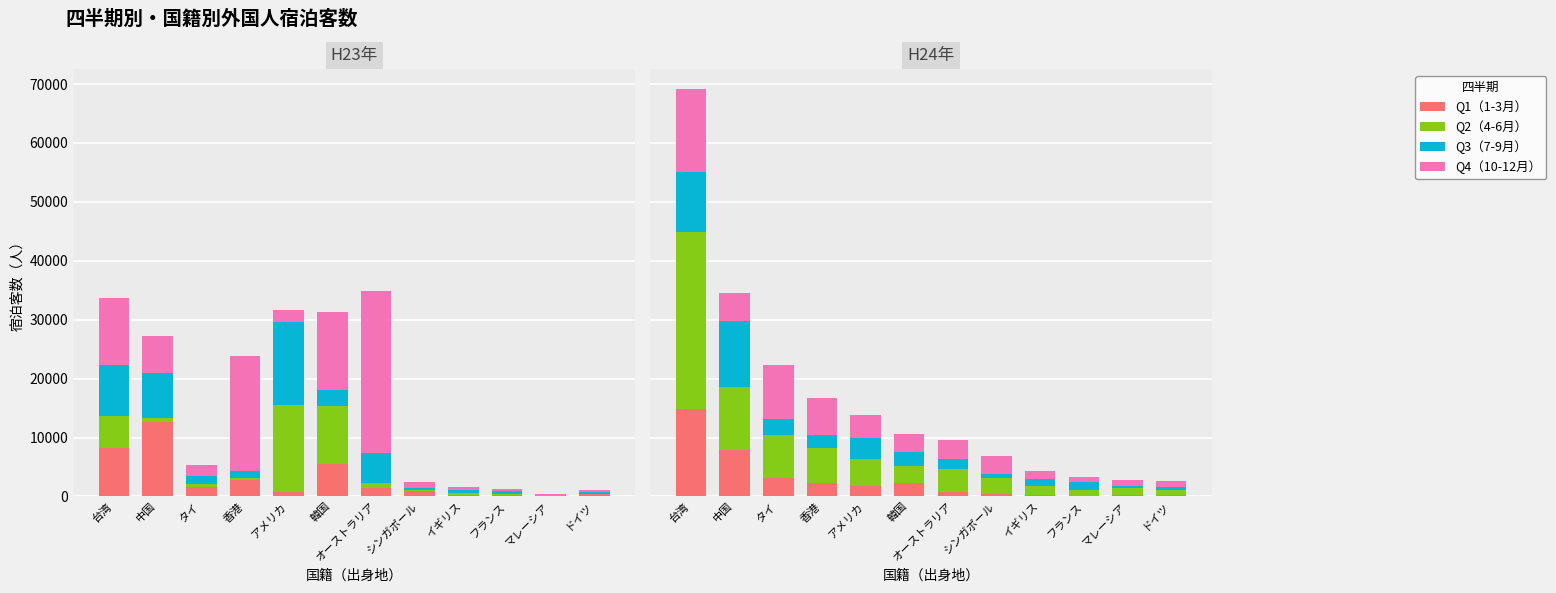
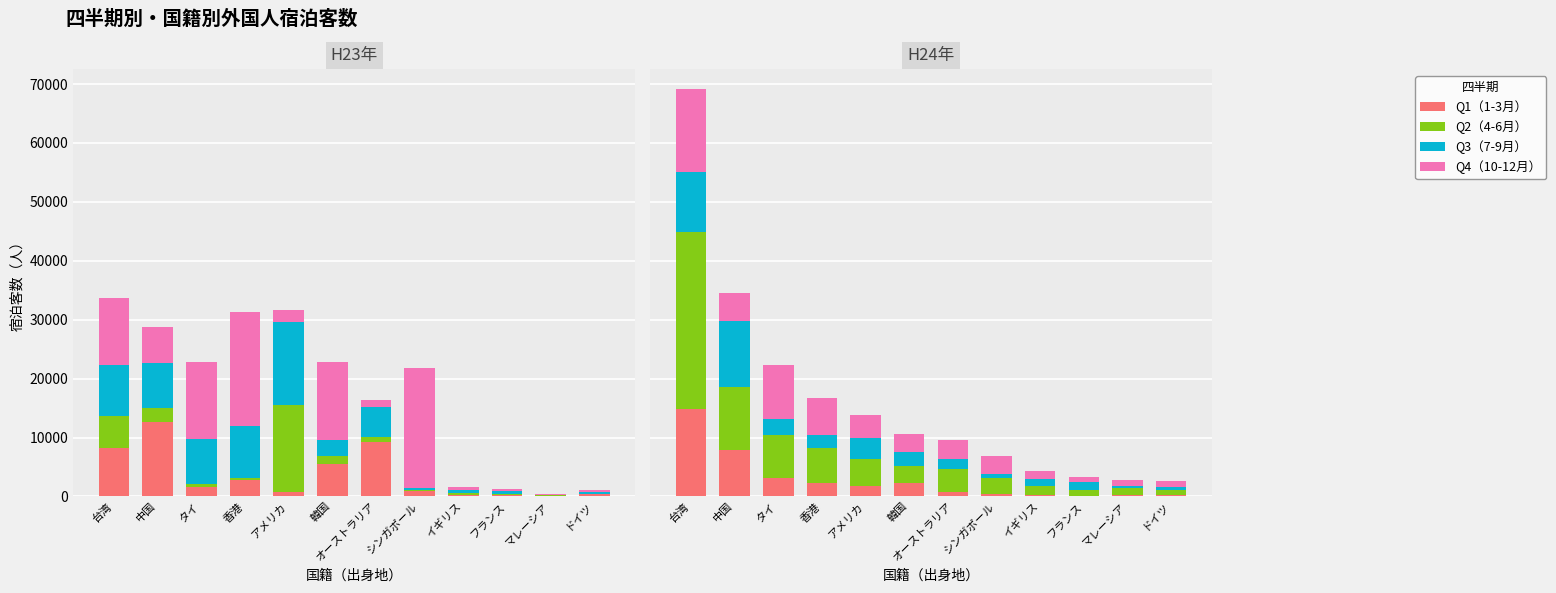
  {
    "H23年": {
      "Q1（1-3月）": {
        "台湾": 8000,
        "中国": 13000,
        "タイ": 2000,
        "香港": 3000,
        "アメリカ": 1000,
        "韓国": 6000,
-       "オーストラリア": 1000,
+       "オーストラリア": 9000,
        "シンガポール": 1000
      },
      "Q2（4-6月）": {
        "台湾": 5000,
-       "中国": 1000,
+       "中国": 2000,
        "タイ": 0,
        "アメリカ": 15000,
-       "韓国": 10000,
+       "韓国": 1000,
        "オーストラリア": 1000
      },
      "Q3（7-9月）": {
        "台湾": 9000,
        "中国": 8000,
-       "タイ": 1000,
-       "香港": 1000,
+       "タイ": 8000,
+       "香港": 9000,
        "アメリカ": 14000,
        "韓国": 3000,
        "オーストラリア": 5000,
        "イギリス": 1000,
        "フランス": 1000
      },
      "Q4（10-12月）": {
        "台湾": 11000,
        "中国": 6000,
-       "タイ": 2000,
+       "タイ": 13000,
        "香港": 19000,
        "アメリカ": 2000,
        "韓国": 13000,
-       "オーストラリア": 28000,
-       "シンガポール": 1000,
+       "オーストラリア": 1000,
+       "シンガポール": 20000,
        "イギリス": 1000
      }
    }
  }
